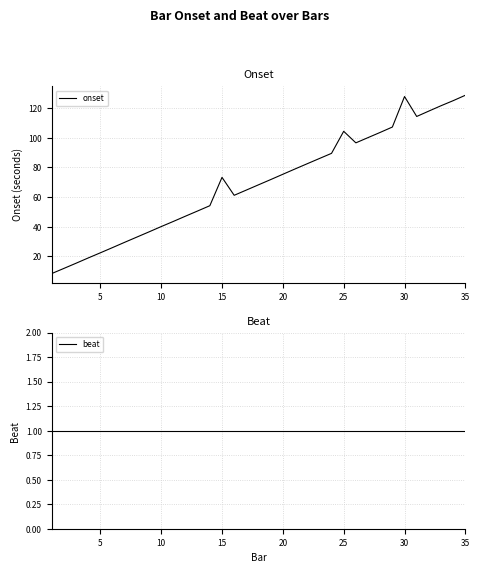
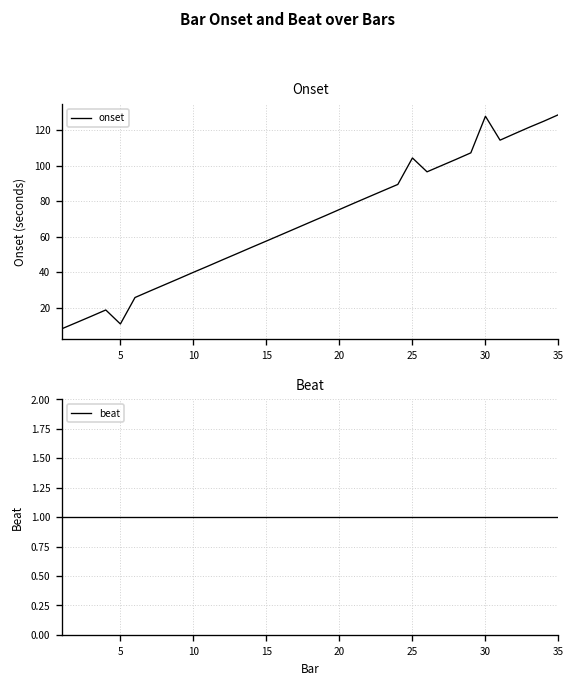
  {
    "Onset": {
-     "5": 22,
+     "5": 11,
      "10": 40,
-     "15": 73,
+     "15": 58,
      "20": 75,
      "25": 104,
      "30": 128,
      "35": 129
    },
    "Beat": {
      "5": 1.0,
      "10": 1.0,
      "15": 1.0,
      "20": 1.0,
      "25": 1.0,
      "30": 1.0,
      "35": 1.0
    }
  }
